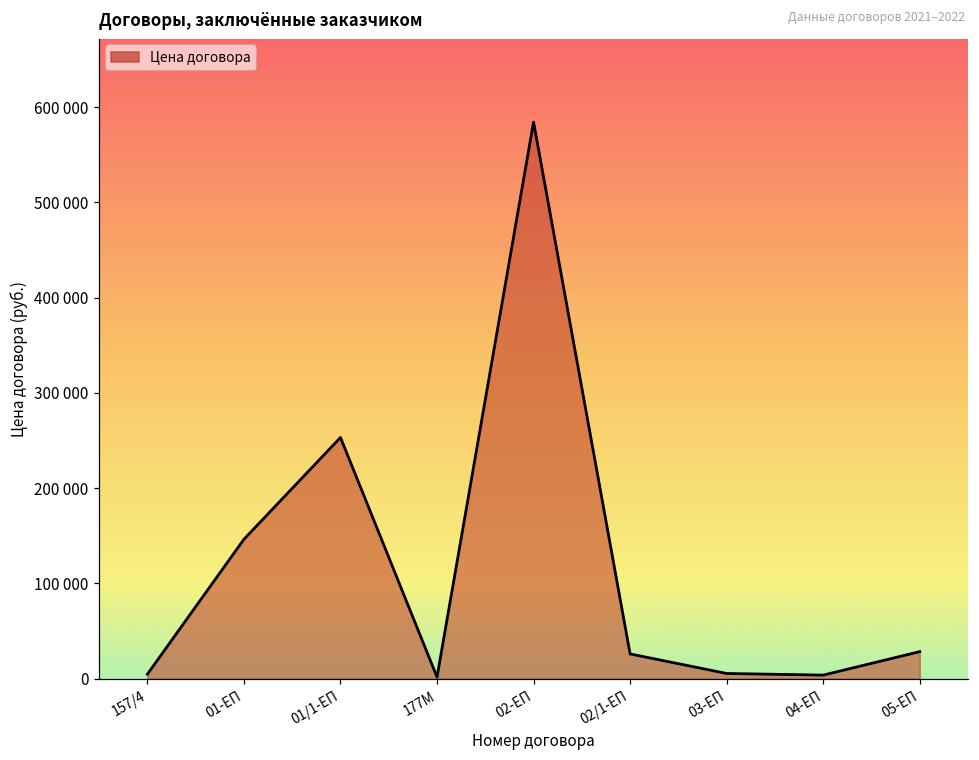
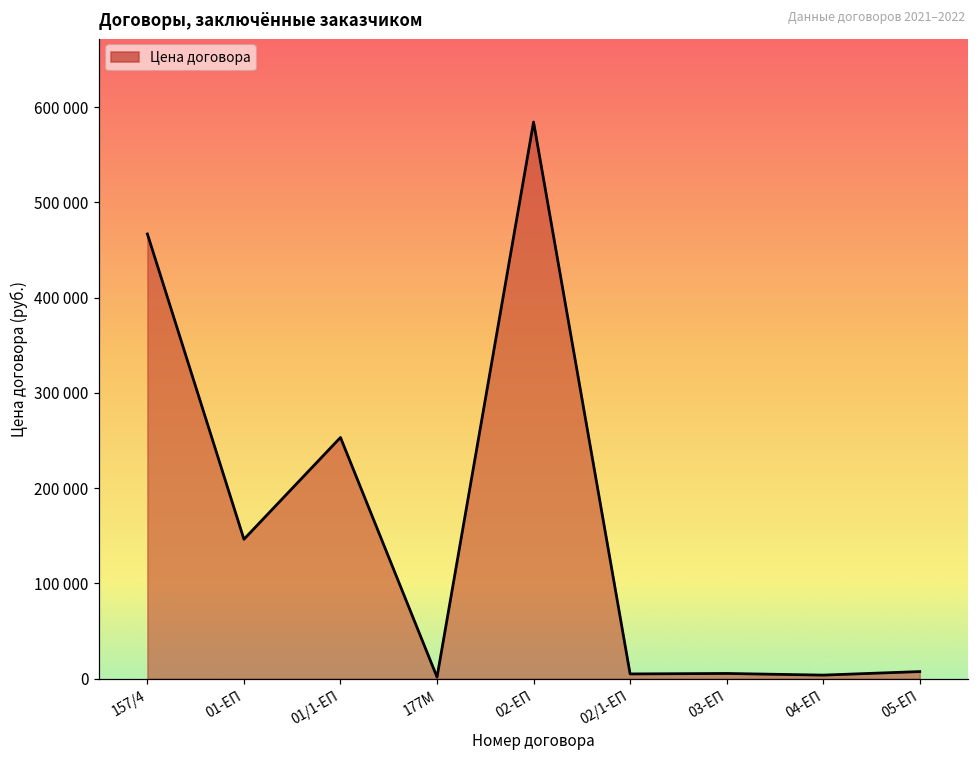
  {
-   "157/4": 0,
+   "157/4": 470000,
    "01-ЕП": 150000,
    "01/1-ЕП": 250000,
    "177М": 0,
    "02-ЕП": 580000,
-   "02/1-ЕП": 30000,
+   "02/1-ЕП": 10000,
    "03-ЕП": 10000,
    "04-ЕП": 0,
-   "05-ЕП": 30000
+   "05-ЕП": 10000
  }
